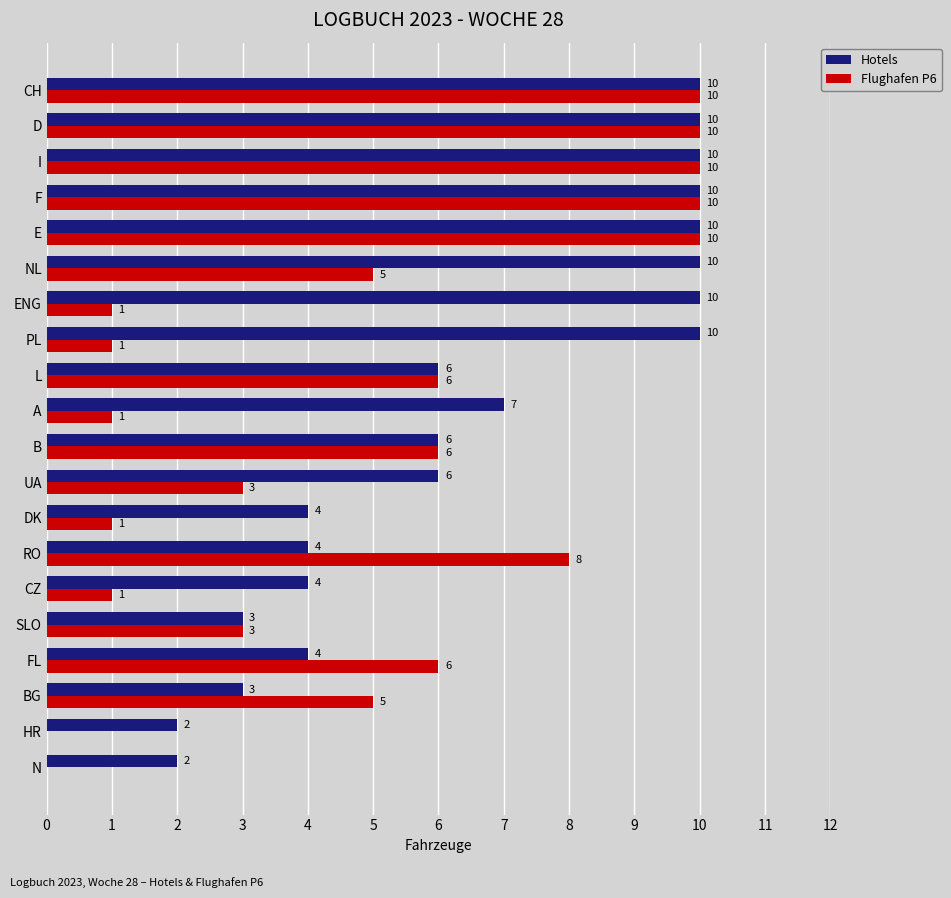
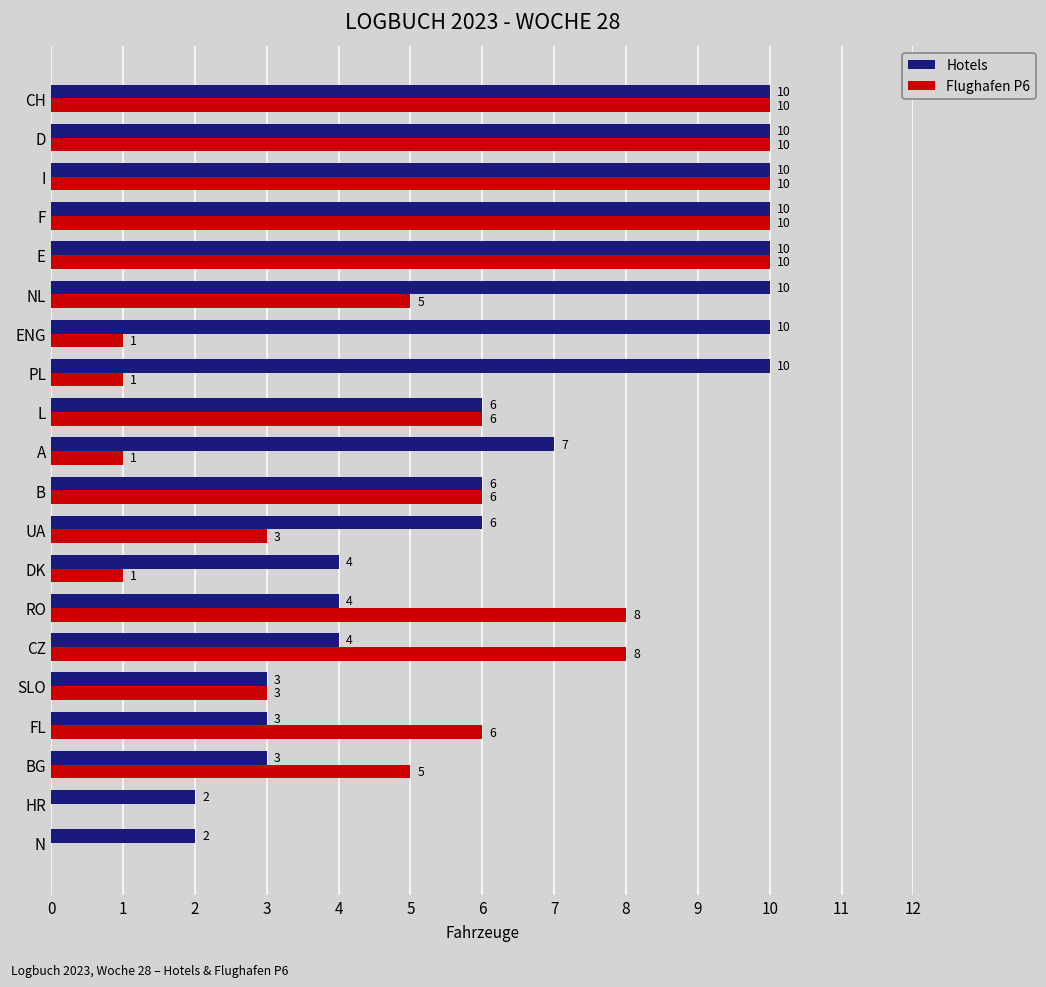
  {
    "Hotels": {
      "CH": 10,
      "D": 10,
      "I": 10,
      "F": 10,
      "E": 10,
      "NL": 10,
      "ENG": 10,
      "PL": 10,
      "L": 6,
      "A": 7,
      "B": 6,
      "UA": 6,
      "DK": 4,
      "RO": 4,
      "CZ": 4,
      "SLO": 3,
-     "FL": 4,
+     "FL": 3,
      "BG": 3,
      "HR": 2,
      "N": 2
    },
    "Flughafen P6": {
      "CH": 10,
      "D": 10,
      "I": 10,
      "F": 10,
      "E": 10,
      "NL": 5,
      "ENG": 1,
      "PL": 1,
      "L": 6,
      "A": 1,
      "B": 6,
      "UA": 3,
      "DK": 1,
      "RO": 8,
-     "CZ": 1,
+     "CZ": 8,
      "SLO": 3,
      "FL": 6,
      "BG": 5
    }
  }
